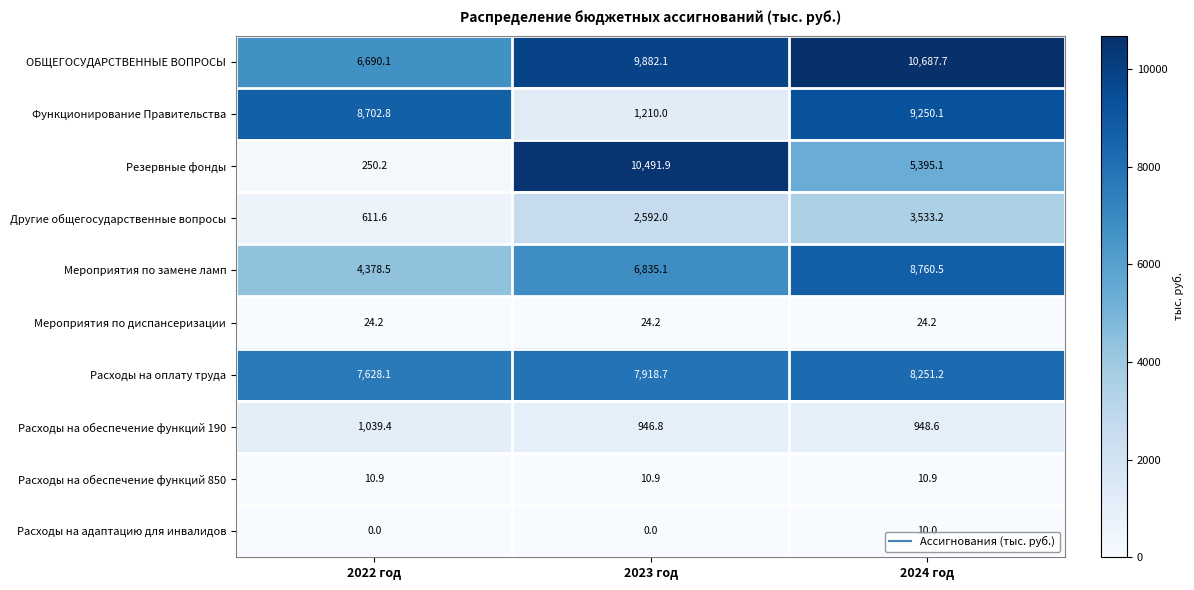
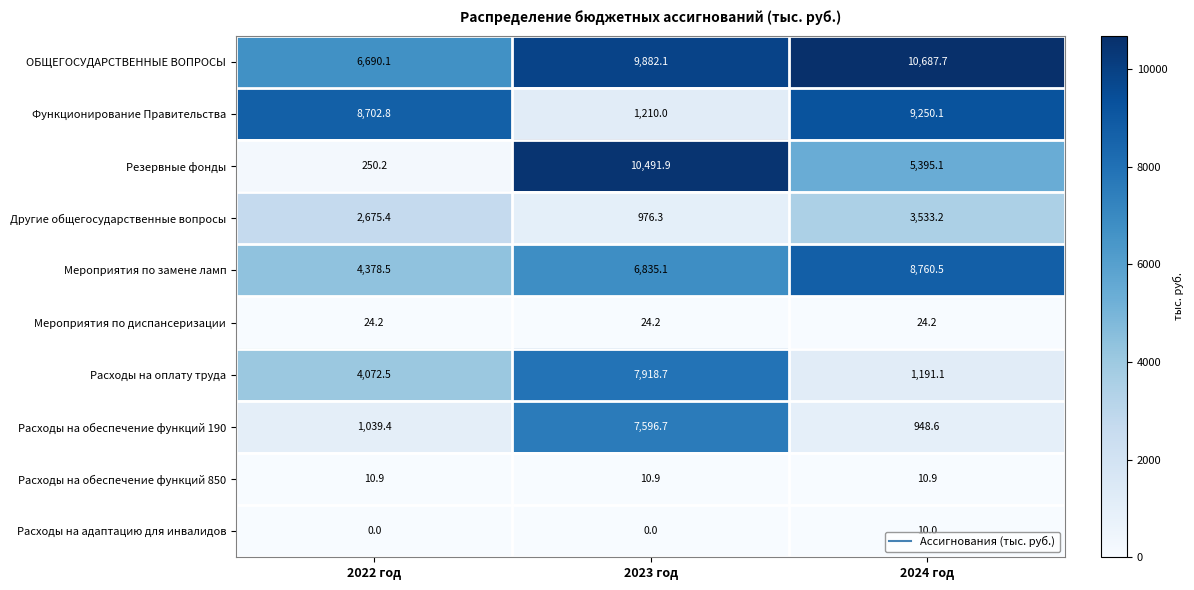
  {
    "ОБЩЕГОСУДАРСТВЕННЫЕ ВОПРОСЫ": {
      "2022 год": "6,690.1",
      "2023 год": "9,882.1",
      "2024 год": "10,687.7"
    },
    "Функционирование Правительства": {
      "2022 год": "8,702.8",
      "2023 год": "1,210.0",
      "2024 год": "9,250.1"
    },
    "Резервные фонды": {
      "2022 год": "250.2",
      "2023 год": "10,491.9",
      "2024 год": "5,395.1"
    },
    "Другие общегосударственные вопросы": {
-     "2022 год": "611.6",
-     "2023 год": "2,592.0",
+     "2022 год": "2,675.4",
+     "2023 год": "976.3",
      "2024 год": "3,533.2"
    },
    "Мероприятия по замене ламп": {
      "2022 год": "4,378.5",
      "2023 год": "6,835.1",
      "2024 год": "8,760.5"
    },
    "Мероприятия по диспансеризации": {
      "2022 год": "24.2",
      "2023 год": "24.2",
      "2024 год": "24.2"
    },
    "Расходы на оплату труда": {
-     "2022 год": "7,628.1",
+     "2022 год": "4,072.5",
      "2023 год": "7,918.7",
-     "2024 год": "8,251.2"
+     "2024 год": "1,191.1"
    },
    "Расходы на обеспечение функций 190": {
      "2022 год": "1,039.4",
-     "2023 год": "946.8",
+     "2023 год": "7,596.7",
      "2024 год": "948.6"
    },
    "Расходы на обеспечение функций 850": {
      "2022 год": "10.9",
      "2023 год": "10.9",
      "2024 год": "10.9"
    },
    "Расходы на адаптацию для инвалидов": {
      "2022 год": "0.0",
      "2023 год": "0.0"
    }
  }
